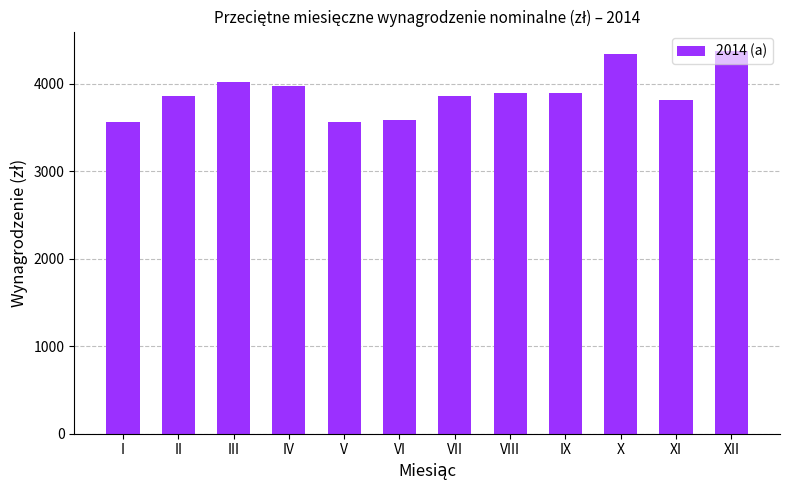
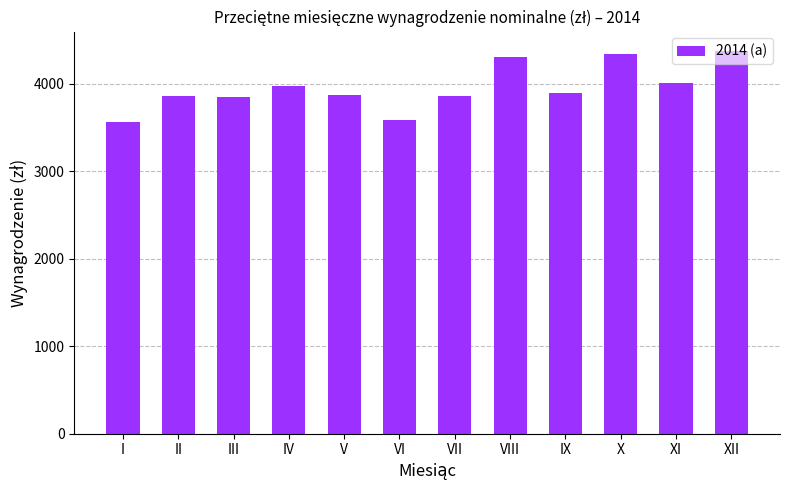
  {
    "I": 3600,
    "II": 3900,
-   "III": 4000,
+   "III": 3900,
    "IV": 4000,
-   "V": 3600,
+   "V": 3900,
    "VI": 3600,
    "VII": 3900,
-   "VIII": 3900,
+   "VIII": 4300,
    "IX": 3900,
    "X": 4300,
-   "XI": 3800
+   "XI": 4000
  }
